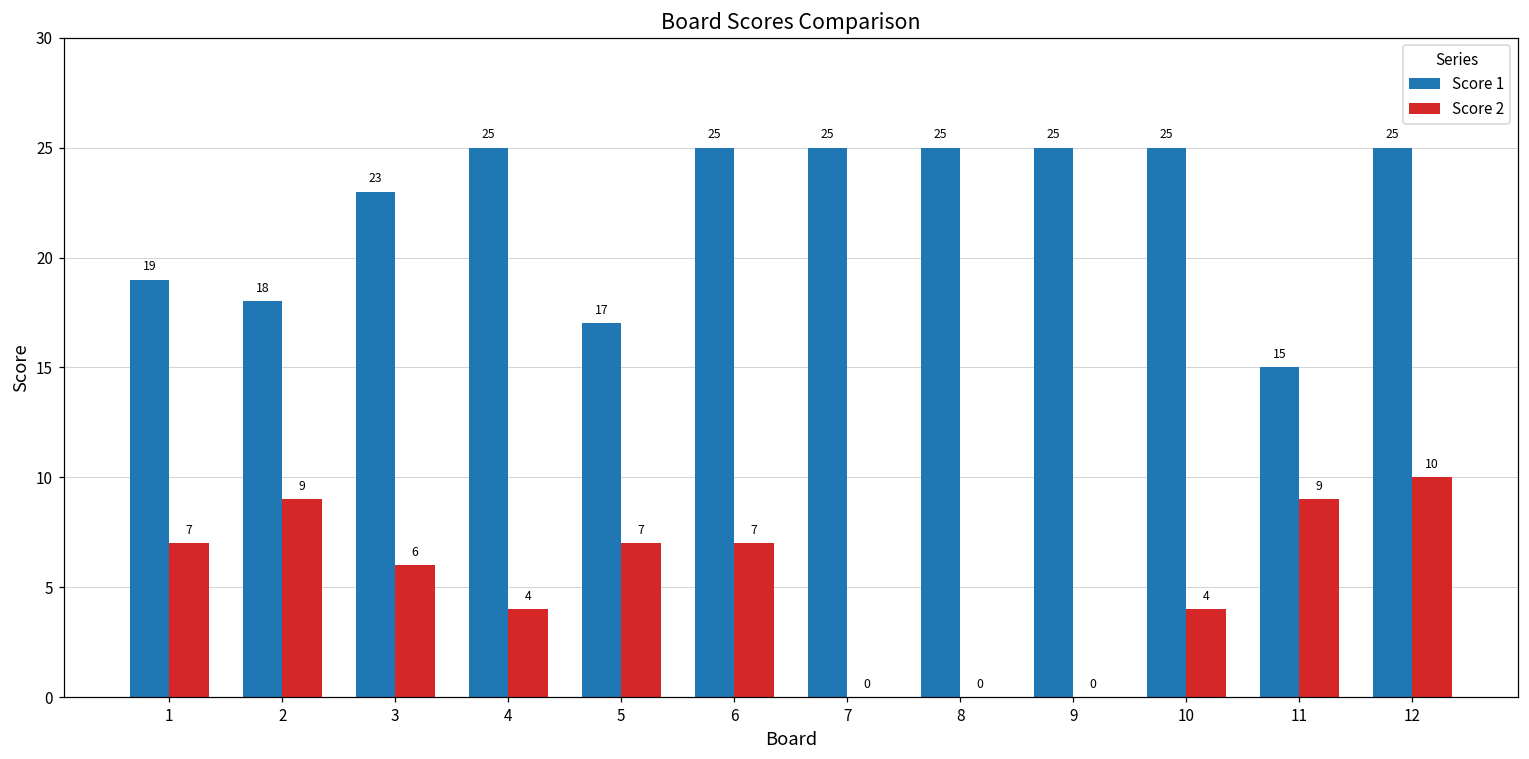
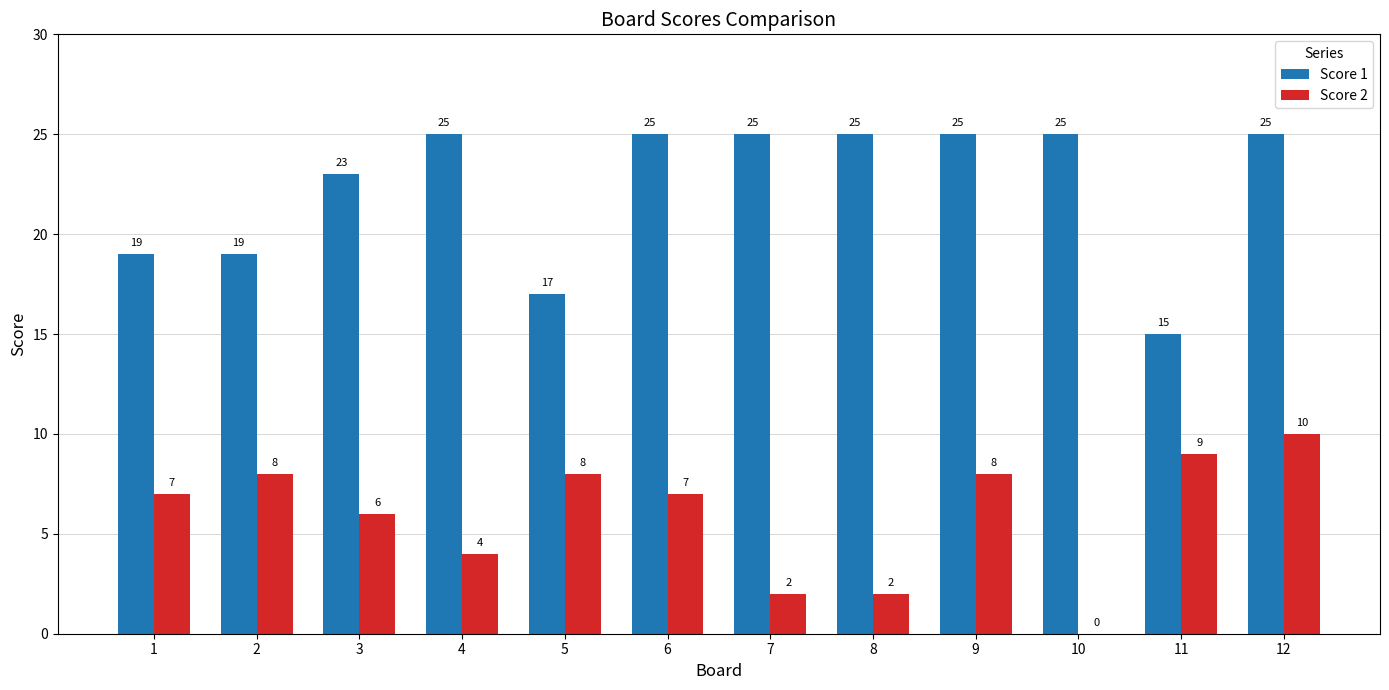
  {
    "Score 1": {
      "1": 19,
-     "2": 18,
+     "2": 19,
      "3": 23,
      "4": 25,
      "5": 17,
      "6": 25,
      "7": 25,
      "8": 25,
      "9": 25,
      "10": 25,
      "11": 15,
      "12": 25
    },
    "Score 2": {
      "1": 7,
-     "2": 9,
+     "2": 8,
      "3": 6,
      "4": 4,
-     "5": 7,
+     "5": 8,
      "6": 7,
-     "7": 0,
-     "8": 0,
-     "9": 0,
-     "10": 4,
+     "7": 2,
+     "8": 2,
+     "9": 8,
+     "10": 0,
      "11": 9,
      "12": 10
    }
  }
